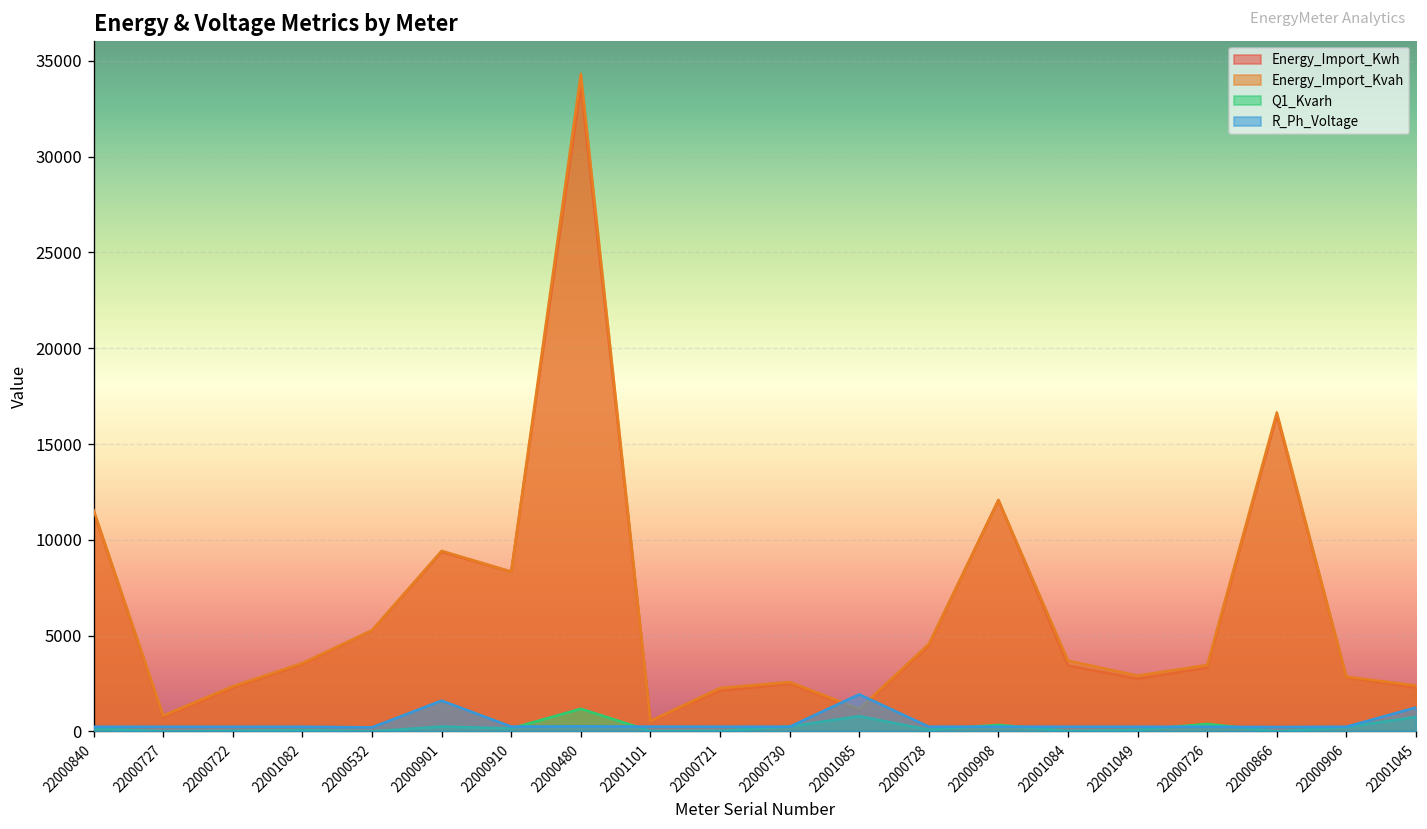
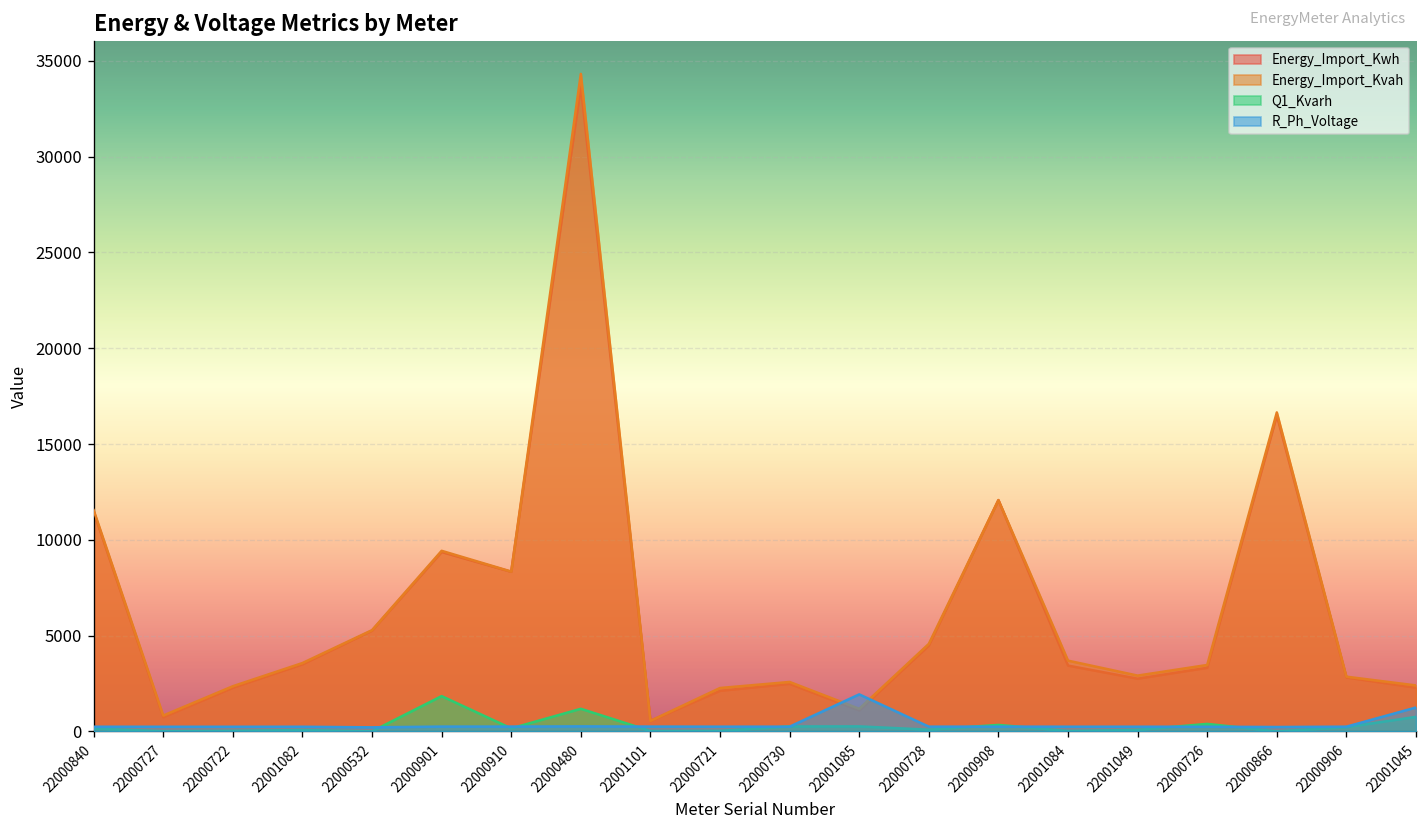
  {
    "Q1_Kvarh": {
      "22000727": 0,
      "22000722": 0,
      "22001082": 100,
      "22000532": 0,
-     "22000901": 300,
+     "22000901": 1800,
      "22000480": 1200,
      "22001101": 0,
      "22000721": 0,
-     "22001085": 800,
+     "22001085": 300,
      "22001084": 0,
      "22001049": 100,
      "22000866": 0,
      "22001045": 800
    },
    "R_Ph_Voltage": {
      "22000727": 200,
      "22000722": 200,
      "22001082": 200,
      "22000532": 200,
-     "22000901": 1600,
+     "22000901": 200,
      "22000480": 300,
      "22001101": 300,
      "22000721": 200,
      "22001085": 1900,
      "22001084": 200,
      "22001049": 200,
      "22000866": 200,
      "22001045": 1200
    }
  }
